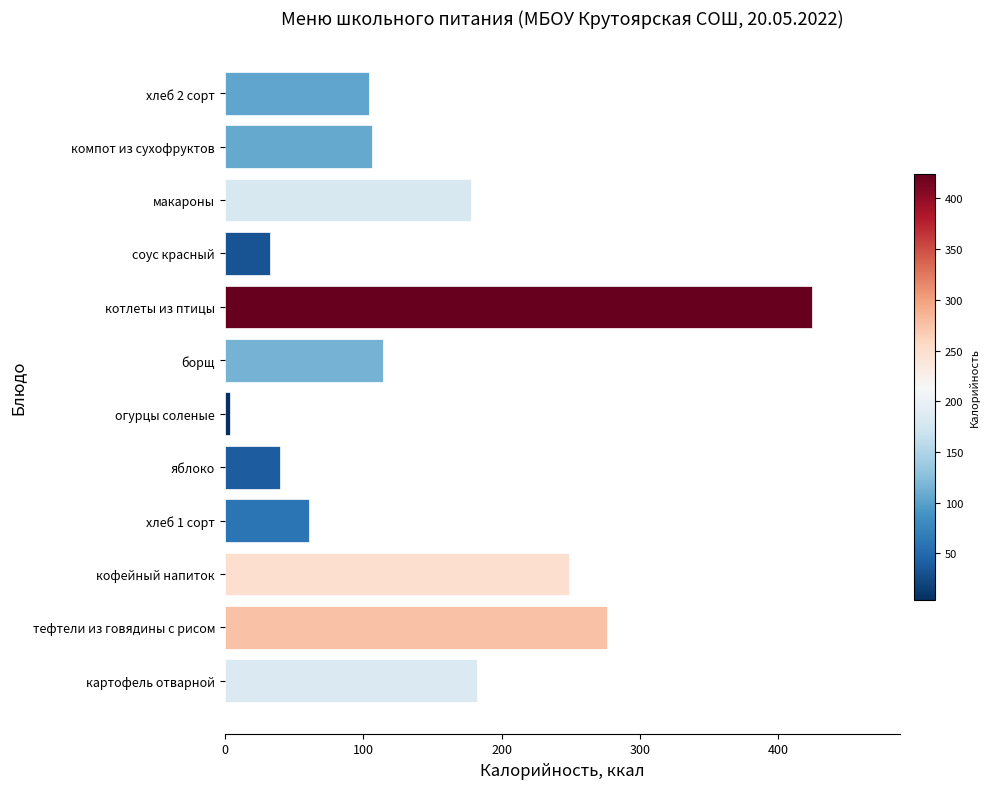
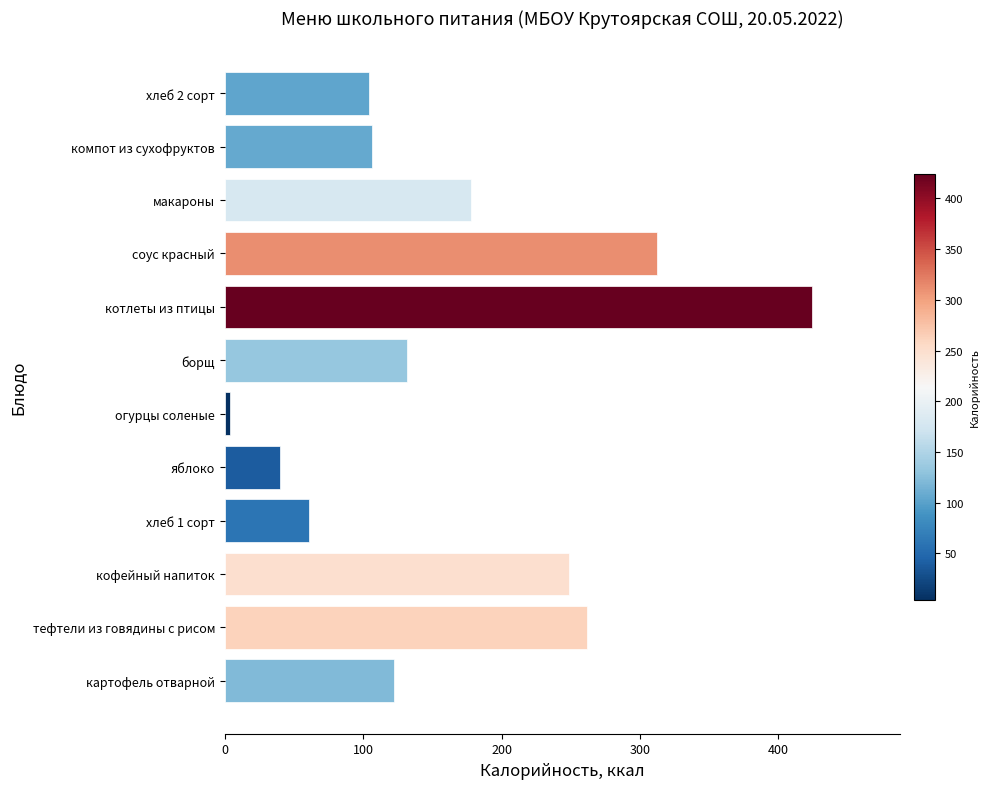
  {
    "хлеб 2 сорт": 104,
    "компот из сухофруктов": 106,
    "макароны": 178,
-   "соус красный": 33,
+   "соус красный": 312,
    "котлеты из птицы": 424,
-   "борщ": 114,
+   "борщ": 132,
    "огурцы соленые": 4,
    "яблоко": 40,
    "хлеб 1 сорт": 61,
    "кофейный напиток": 249,
-   "тефтели из говядины с рисом": 276,
-   "картофель отварной": 182
+   "тефтели из говядины с рисом": 262,
+   "картофель отварной": 122
  }
